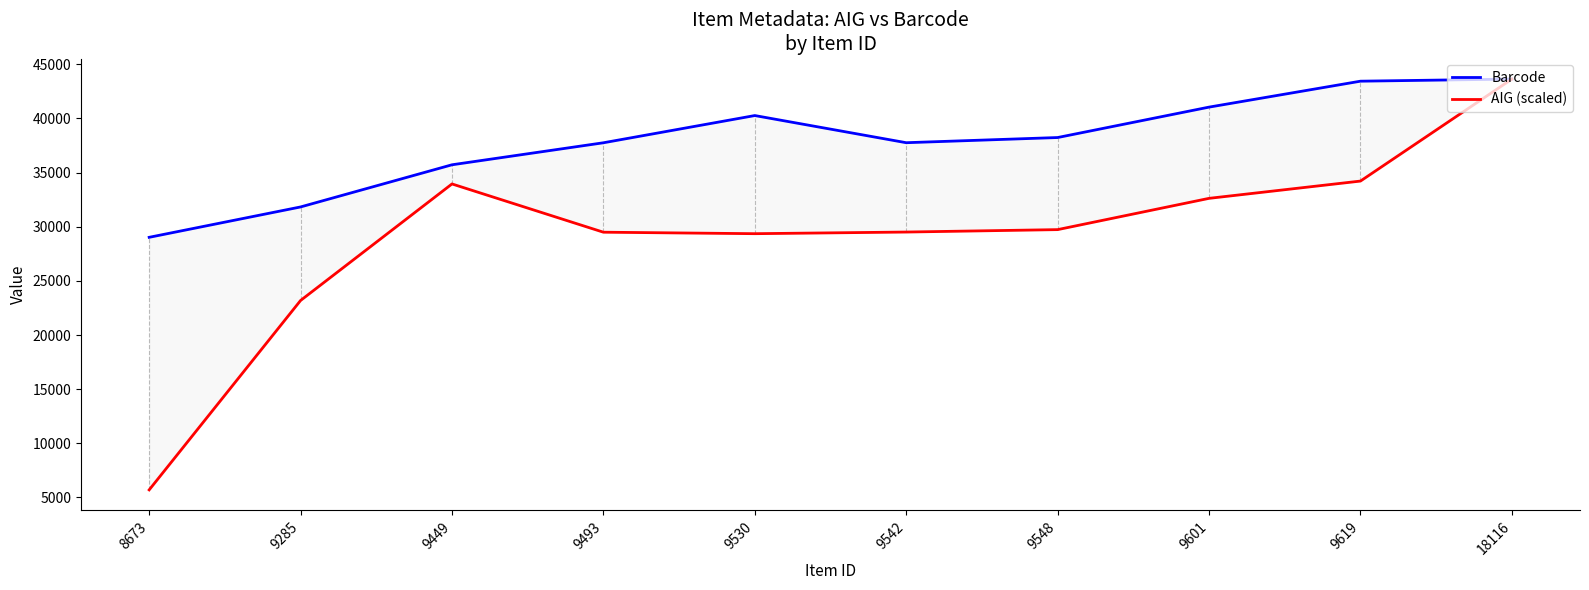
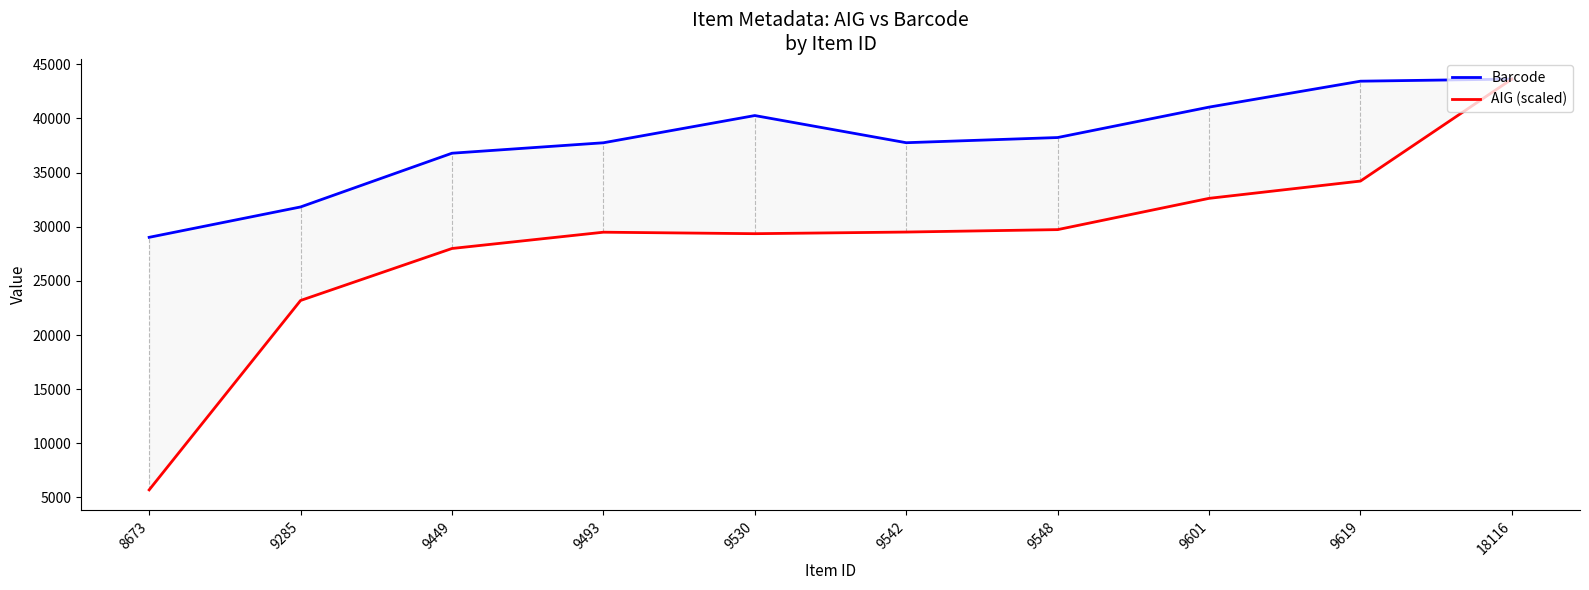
  {
    "Barcode": {
-     "9449": 35700
+     "9449": 36800
    },
    "AIG (scaled)": {
-     "9449": 34000
+     "9449": 28000
    }
  }
